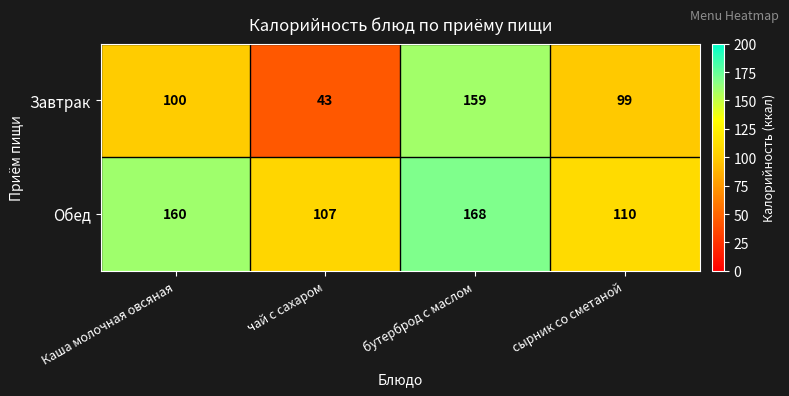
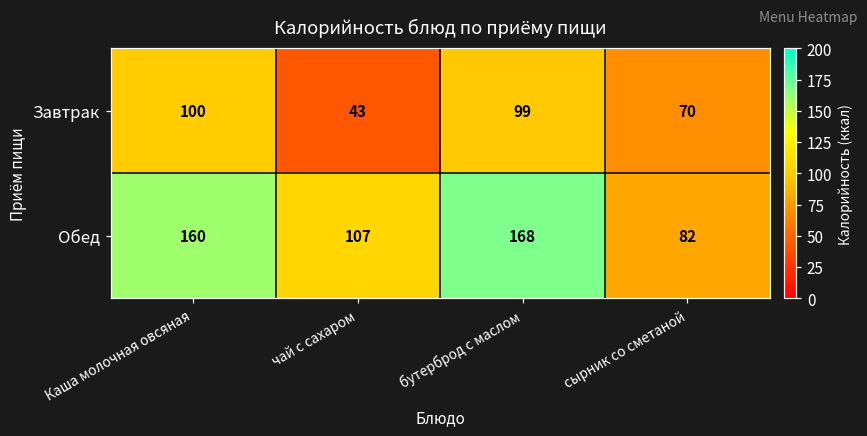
  {
    "Завтрак": {
      "Каша молочная овсяная": 100,
      "чай с сахаром": 43,
-     "бутерброд с маслом": 159,
-     "сырник со сметаной": 99
+     "бутерброд с маслом": 99,
+     "сырник со сметаной": 70
    },
    "Обед": {
      "Каша молочная овсяная": 160,
      "чай с сахаром": 107,
      "бутерброд с маслом": 168,
-     "сырник со сметаной": 110
+     "сырник со сметаной": 82
    }
  }
